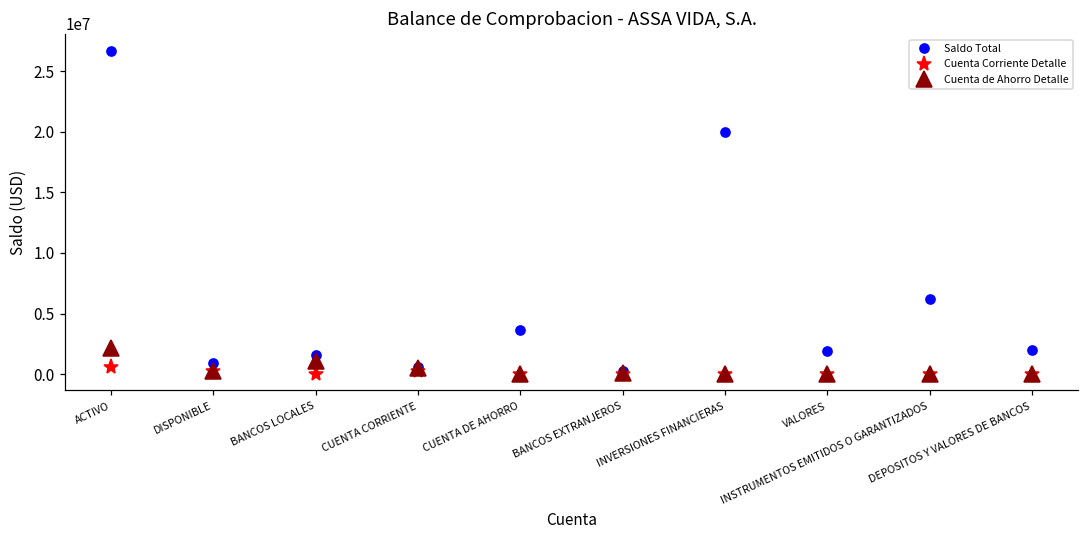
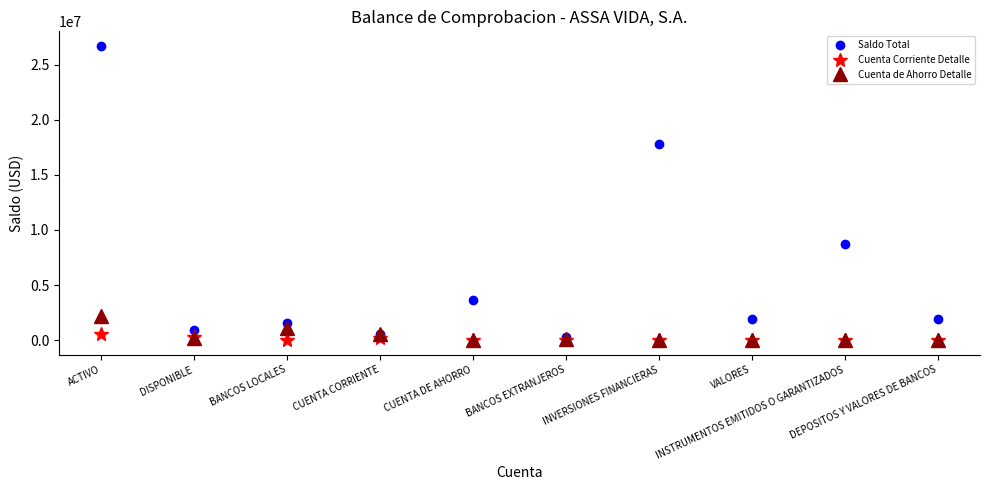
  {
    "Saldo Total": {
      "ACTIVO": 26700000,
      "DISPONIBLE": 900000,
      "BANCOS LOCALES": 1600000,
      "CUENTA DE AHORRO": 3700000,
-     "INVERSIONES FINANCIERAS": 20000000,
+     "INVERSIONES FINANCIERAS": 17800000,
      "VALORES": 1900000,
-     "INSTRUMENTOS EMITIDOS O GARANTIZADOS": 6200000,
+     "INSTRUMENTOS EMITIDOS O GARANTIZADOS": 8700000,
      "DEPOSITOS Y VALORES DE BANCOS": 1900000
    },
    "Cuenta Corriente Detalle": {
      "ACTIVO": 600000,
      "BANCOS LOCALES": 0,
      "CUENTA CORRIENTE": 200000
    },
    "Cuenta de Ahorro Detalle": {
      "ACTIVO": 2200000,
      "BANCOS LOCALES": 1100000
    }
  }
